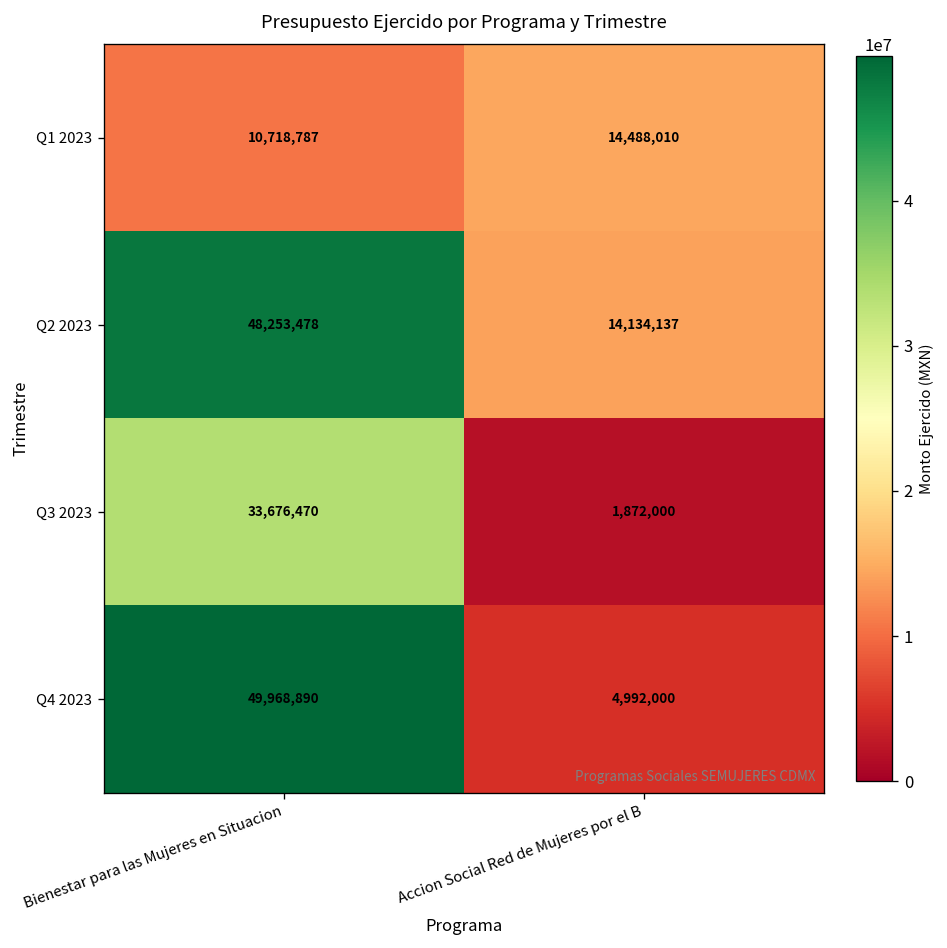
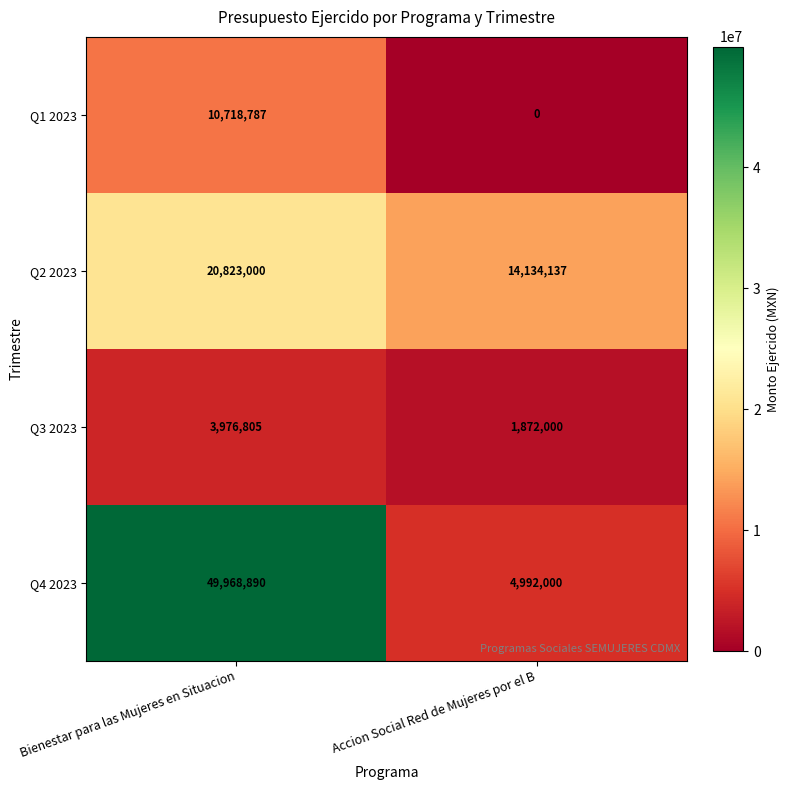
  {
    "Q1 2023": {
      "Bienestar para las Mujeres en Situacion": "10,718,787",
-     "Accion Social Red de Mujeres por el B": "14,488,010"
+     "Accion Social Red de Mujeres por el B": "0"
    },
    "Q2 2023": {
-     "Bienestar para las Mujeres en Situacion": "48,253,478",
+     "Bienestar para las Mujeres en Situacion": "20,823,000",
      "Accion Social Red de Mujeres por el B": "14,134,137"
    },
    "Q3 2023": {
-     "Bienestar para las Mujeres en Situacion": "33,676,470",
+     "Bienestar para las Mujeres en Situacion": "3,976,805",
      "Accion Social Red de Mujeres por el B": "1,872,000"
    },
    "Q4 2023": {
      "Bienestar para las Mujeres en Situacion": "49,968,890"
    }
  }
